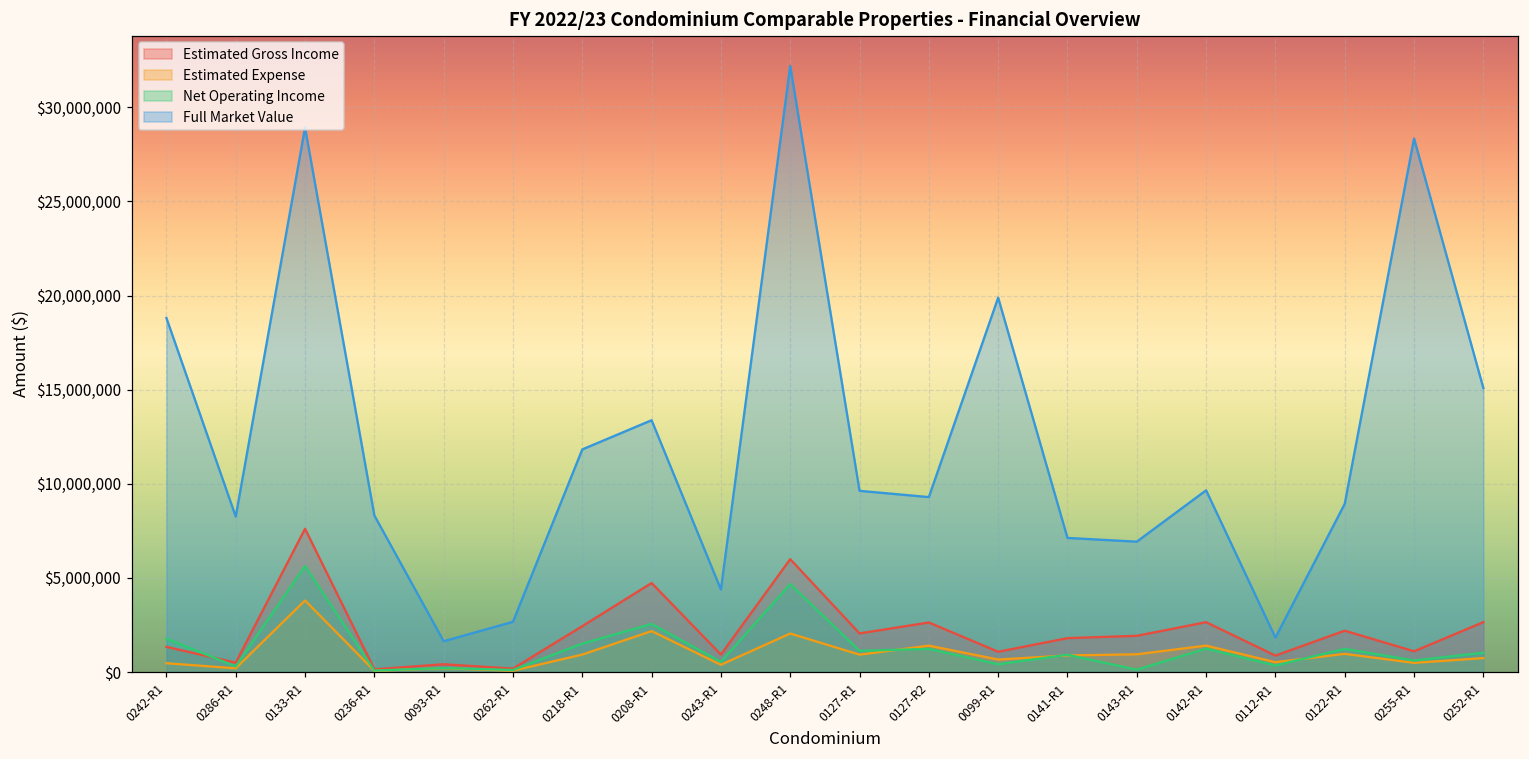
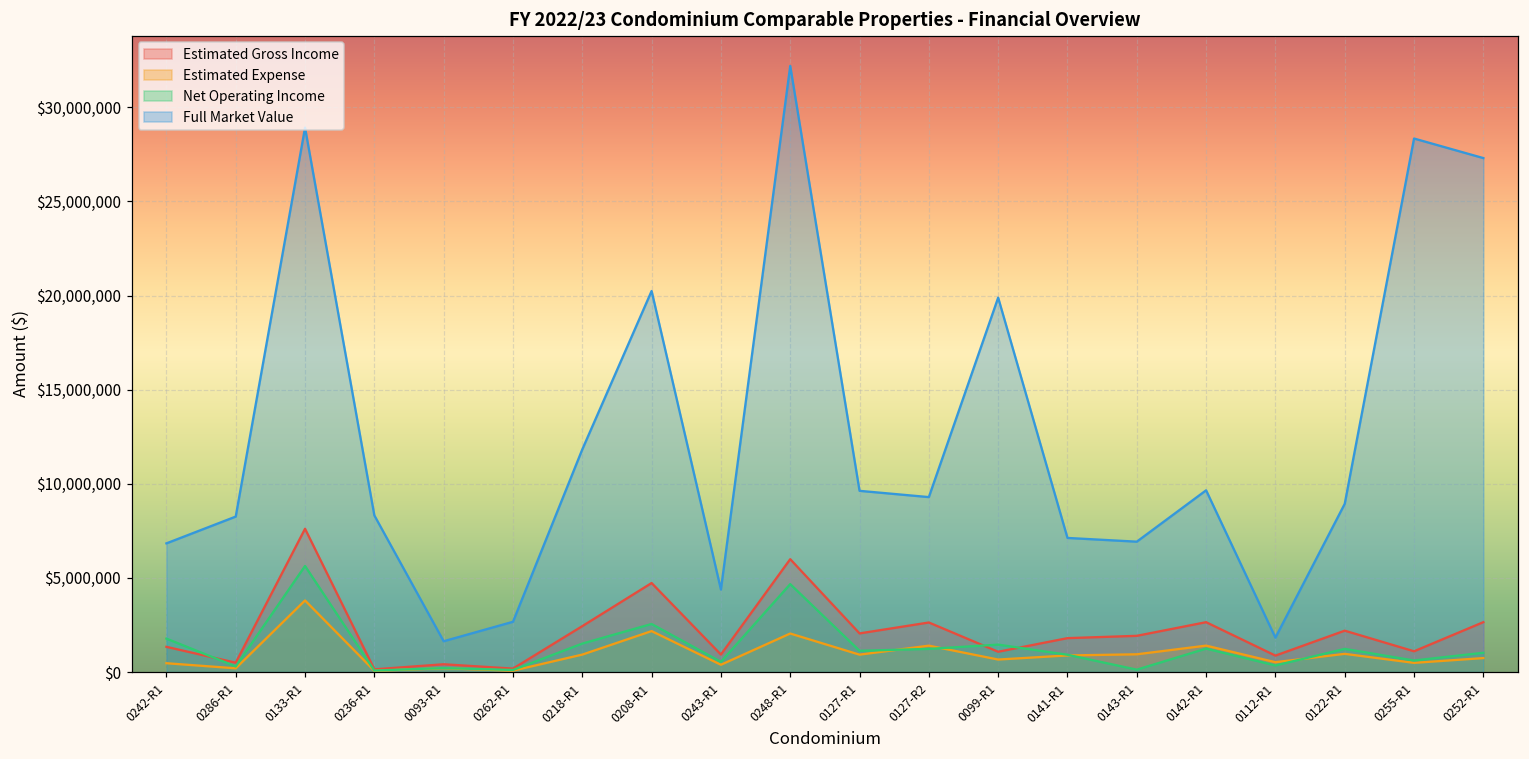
  {
    "Net Operating Income": {
      "0242-R1": "$1,800,000",
      "0133-R1": "$5,600,000",
      "0218-R1": "$1,500,000",
      "0208-R1": "$2,600,000",
      "0243-R1": "$500,000",
      "0248-R1": "$4,700,000",
      "0127-R1": "$1,100,000",
      "0127-R2": "$1,200,000",
-     "0099-R1": "$400,000",
+     "0099-R1": "$1,500,000",
      "0143-R1": "$100,000",
      "0142-R1": "$1,200,000",
      "0112-R1": "$300,000",
      "0122-R1": "$1,200,000",
      "0252-R1": "$1,000,000"
    },
    "Full Market Value": {
-     "0242-R1": "$18,800,000",
+     "0242-R1": "$6,800,000",
      "0286-R1": "$8,300,000",
      "0236-R1": "$8,300,000",
      "0093-R1": "$1,600,000",
      "0262-R1": "$2,700,000",
      "0218-R1": "$11,800,000",
-     "0208-R1": "$13,400,000",
+     "0208-R1": "$20,200,000",
      "0243-R1": "$4,400,000",
      "0248-R1": "$32,200,000",
      "0127-R1": "$9,600,000",
      "0127-R2": "$9,300,000",
      "0099-R1": "$19,900,000",
      "0141-R1": "$7,100,000",
      "0143-R1": "$6,900,000",
      "0142-R1": "$9,700,000",
      "0112-R1": "$1,800,000",
      "0122-R1": "$8,900,000",
      "0255-R1": "$28,300,000",
-     "0252-R1": "$15,100,000"
+     "0252-R1": "$27,300,000"
    }
  }
